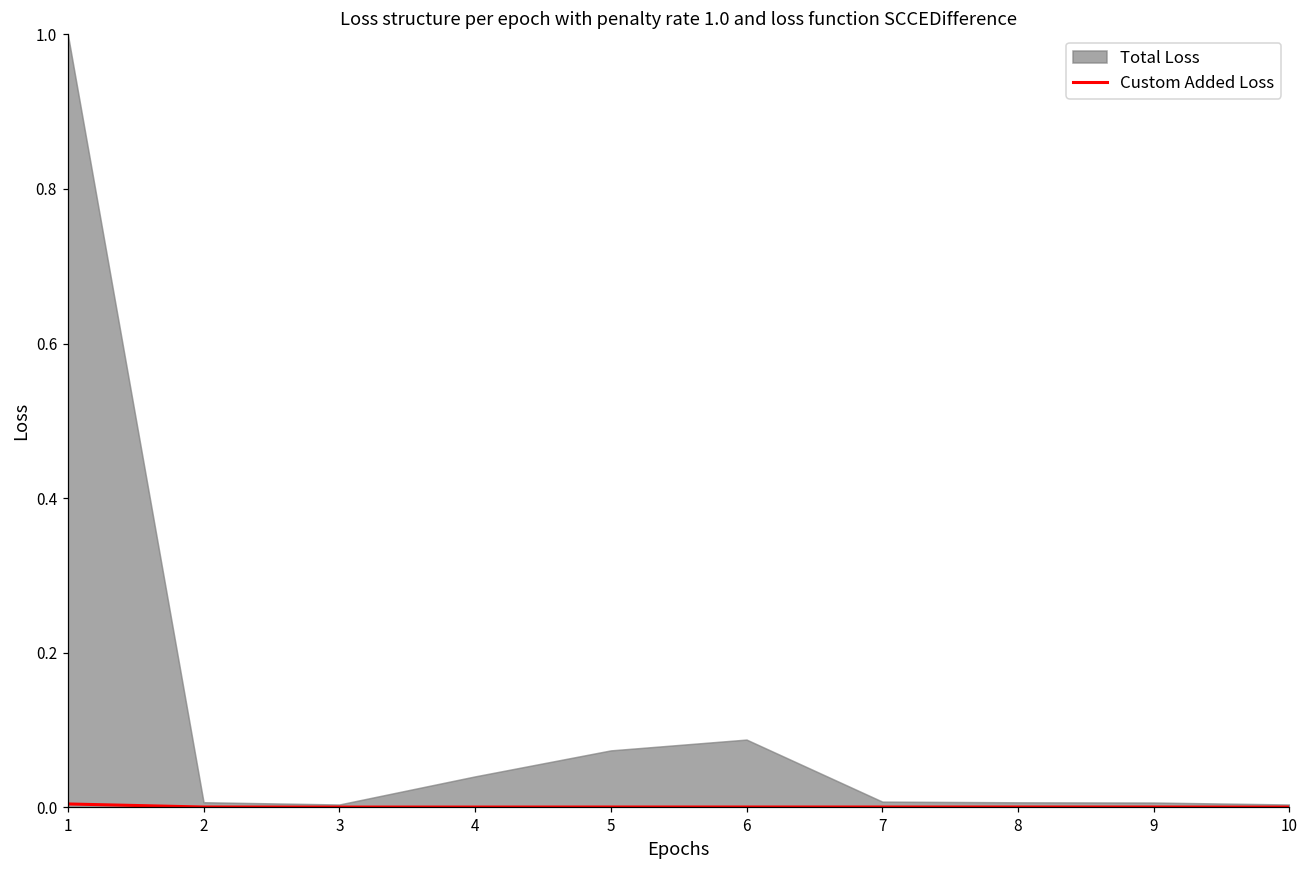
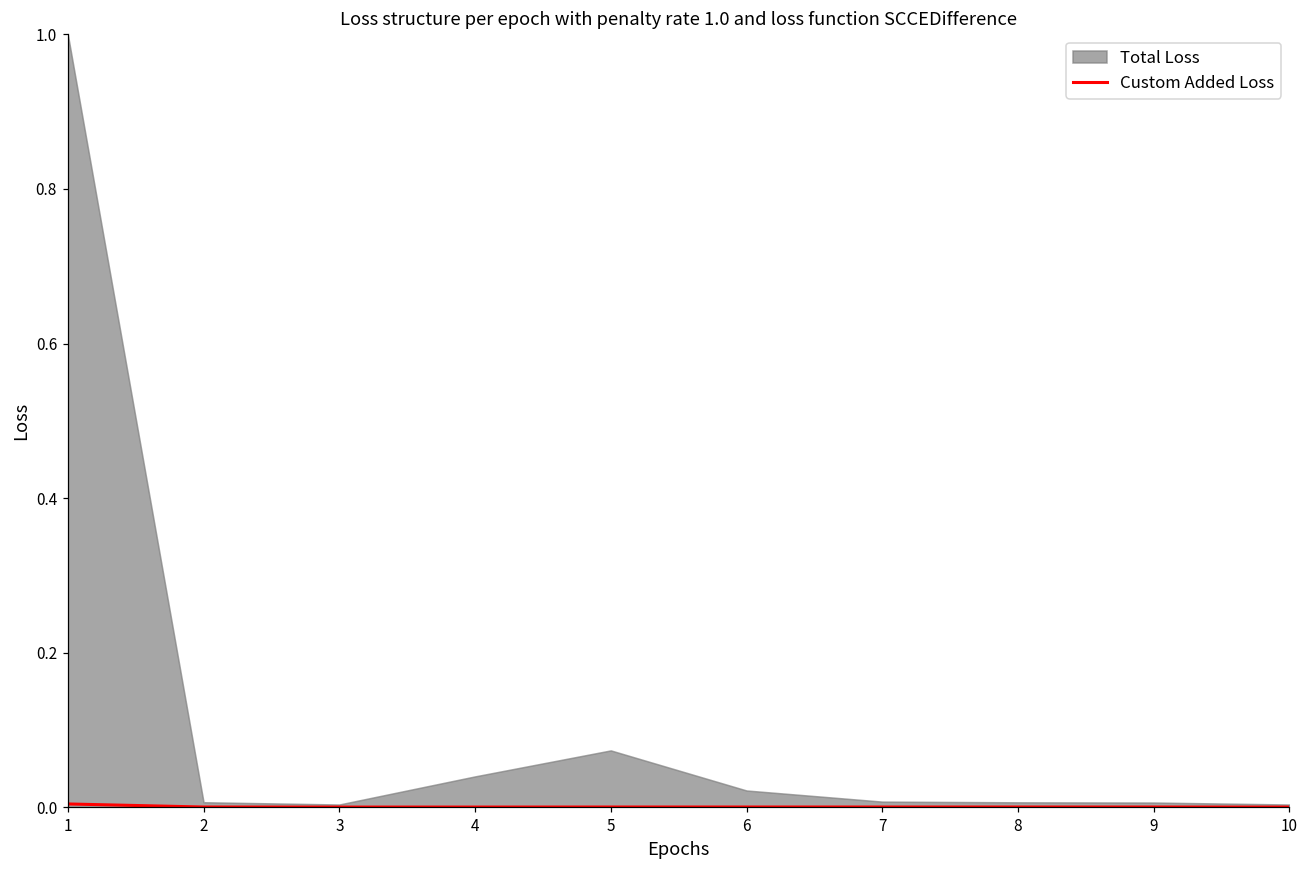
  {
    "Custom Added Loss": {
      "1": 0.00,
      "2": 0.00,
      "4": 0.00,
      "5": 0.00,
      "6": 0.00,
      "7": 0.00,
      "8": 0.00,
      "9": 0.00
    },
    "Total Loss": {
      "1": 1.00,
      "2": 0.01,
      "4": 0.04,
      "5": 0.07,
-     "6": 0.09,
+     "6": 0.02,
      "7": 0.01,
      "8": 0.01,
      "9": 0.01
    }
  }
